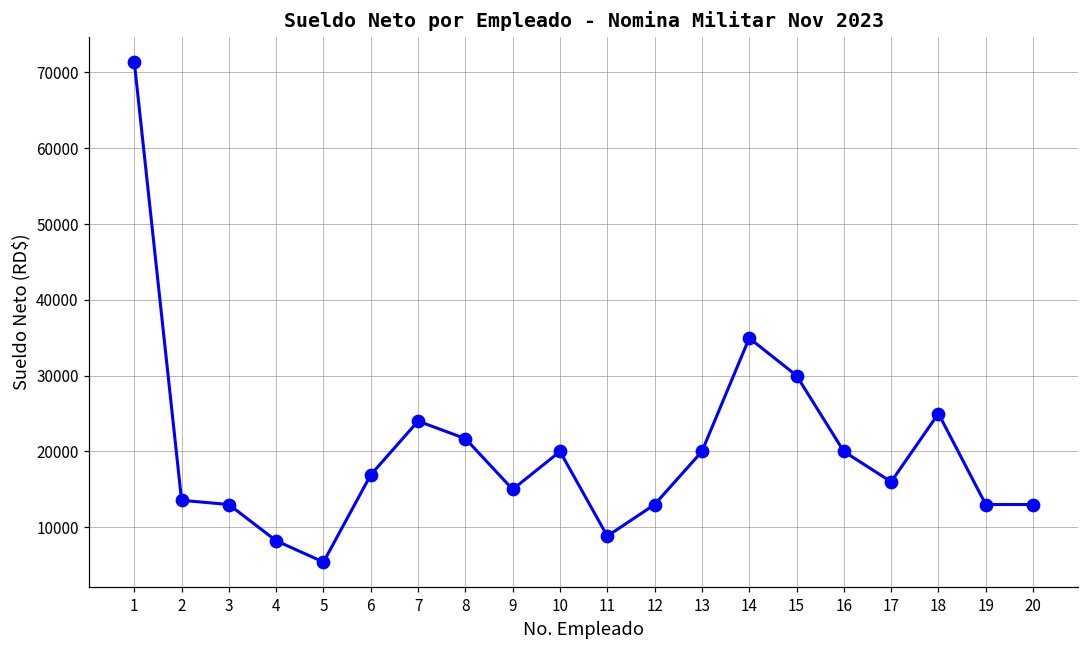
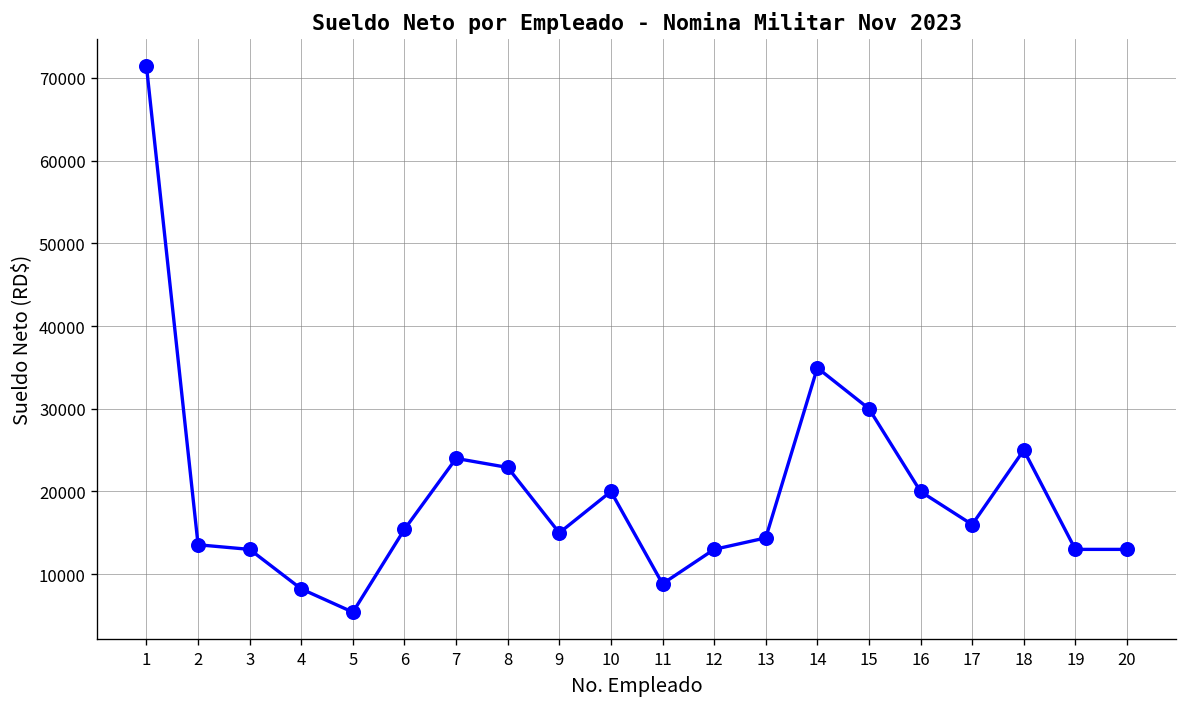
  {
    "1": 71000,
    "2": 14000,
    "3": 13000,
    "4": 8000,
    "5": 5000,
-   "6": 17000,
+   "6": 15000,
    "7": 24000,
-   "8": 22000,
+   "8": 23000,
    "9": 15000,
    "10": 20000,
    "11": 9000,
    "12": 13000,
-   "13": 20000,
+   "13": 14000,
    "14": 35000,
    "15": 30000,
    "16": 20000,
    "17": 16000,
    "18": 25000,
    "19": 13000,
    "20": 13000
  }
